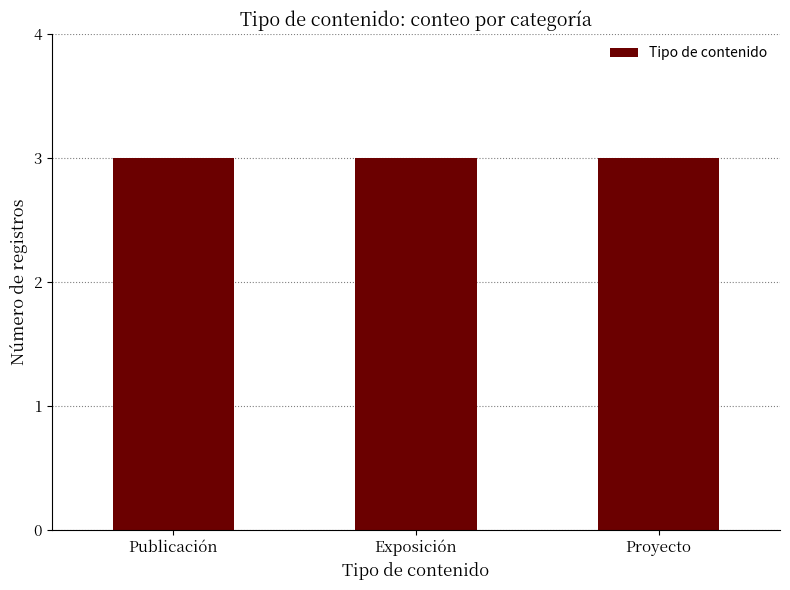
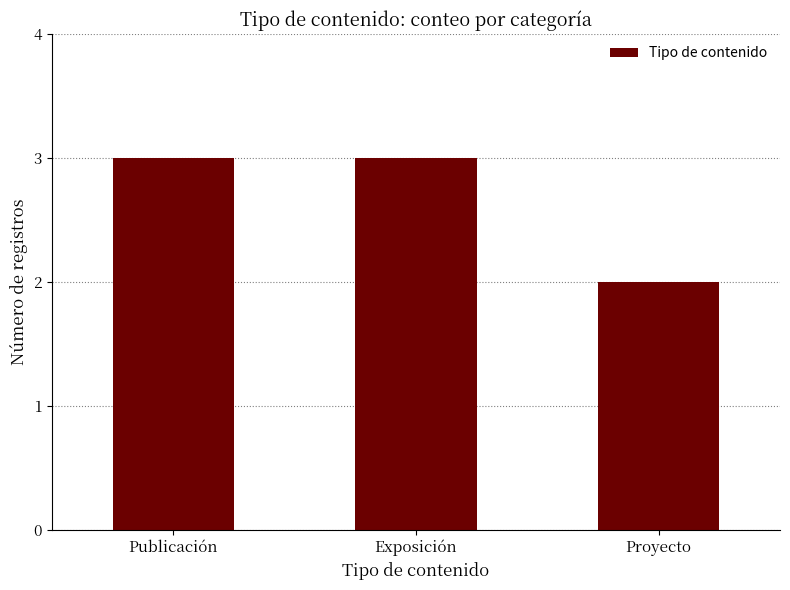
  {
    "Publicación": 3,
    "Exposición": 3,
-   "Proyecto": 3
+   "Proyecto": 2
  }
